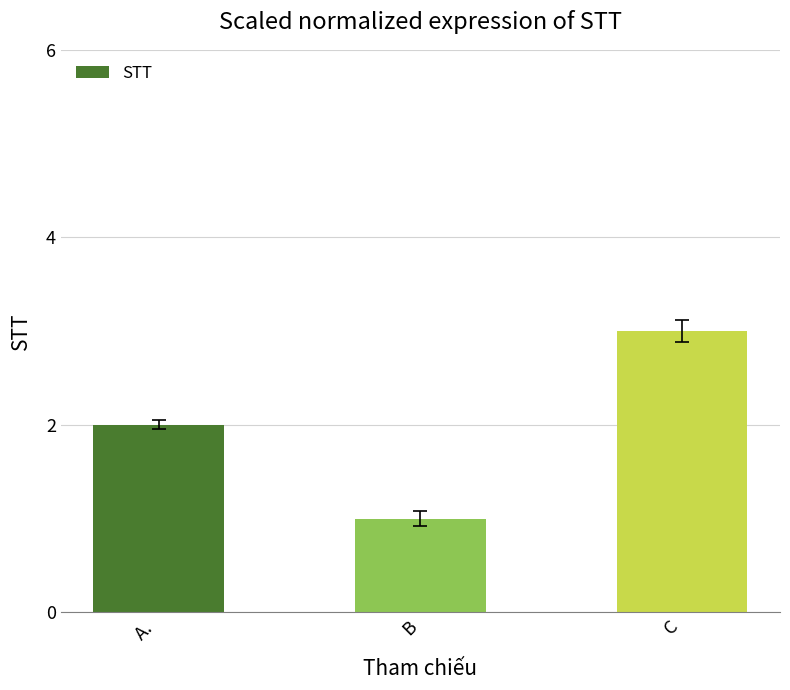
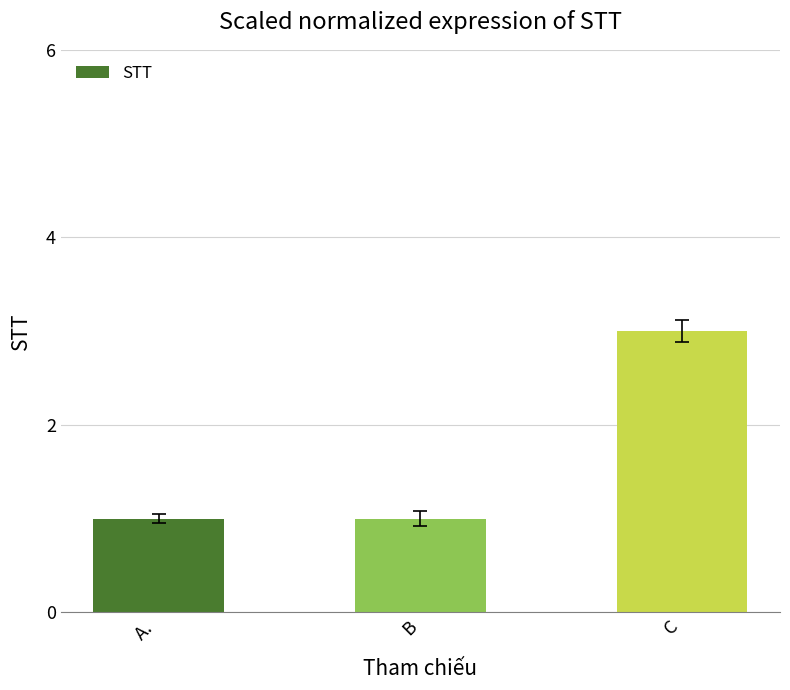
  {
    "STT": {
-     "A.": 2,
+     "A.": 1,
      "B": 1,
      "C": 3
    }
  }
